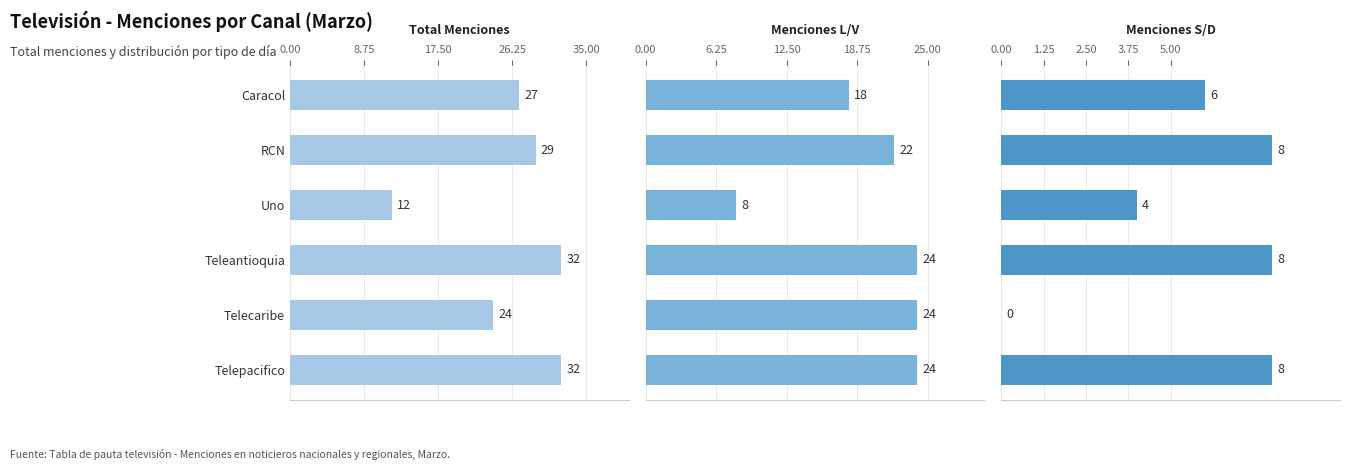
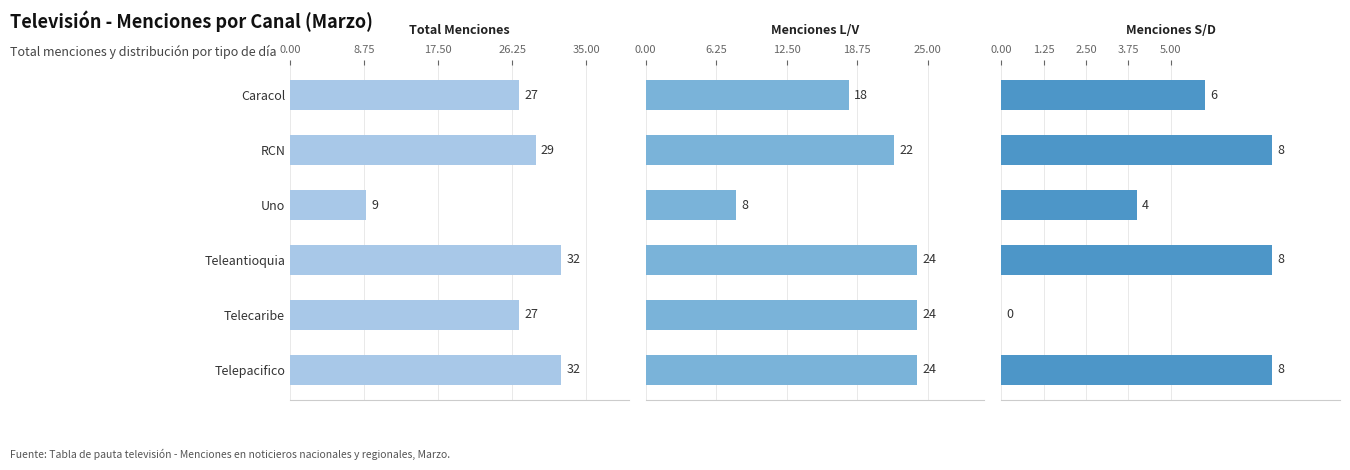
  {
    "Total Menciones": {
      "Caracol": 27,
      "RCN": 29,
-     "Uno": 12,
+     "Uno": 9,
      "Teleantioquia": 32,
-     "Telecaribe": 24,
+     "Telecaribe": 27,
      "Telepacifico": 32
    }
  }
